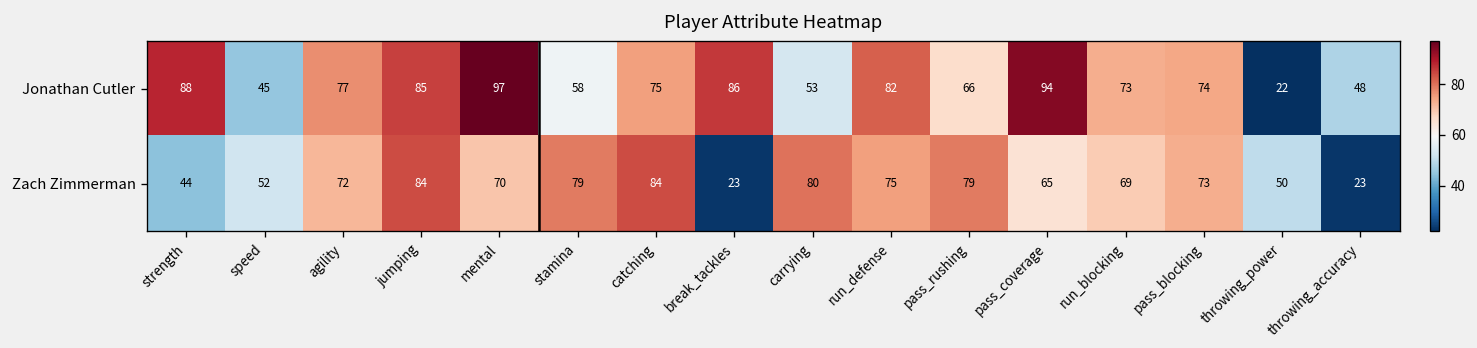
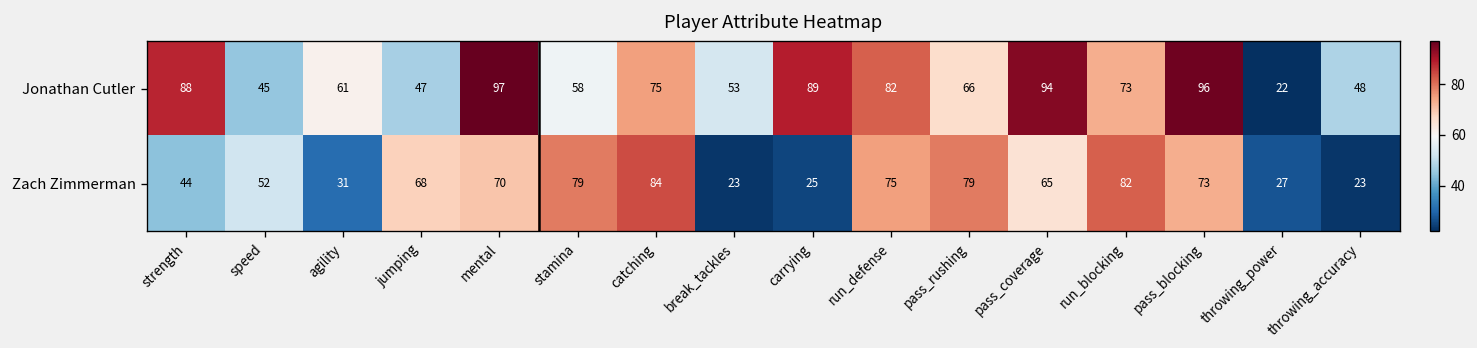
  {
    "Jonathan Cutler": {
      "strength": 88,
      "speed": 45,
-     "agility": 77,
-     "jumping": 85,
+     "agility": 61,
+     "jumping": 47,
      "mental": 97,
      "stamina": 58,
      "catching": 75,
-     "break_tackles": 86,
-     "carrying": 53,
+     "break_tackles": 53,
+     "carrying": 89,
      "run_defense": 82,
      "pass_rushing": 66,
      "pass_coverage": 94,
      "run_blocking": 73,
-     "pass_blocking": 74,
+     "pass_blocking": 96,
      "throwing_power": 22,
      "throwing_accuracy": 48
    },
    "Zach Zimmerman": {
      "strength": 44,
      "speed": 52,
-     "agility": 72,
-     "jumping": 84,
+     "agility": 31,
+     "jumping": 68,
      "mental": 70,
      "stamina": 79,
      "catching": 84,
      "break_tackles": 23,
-     "carrying": 80,
+     "carrying": 25,
      "run_defense": 75,
      "pass_rushing": 79,
      "pass_coverage": 65,
-     "run_blocking": 69,
+     "run_blocking": 82,
      "pass_blocking": 73,
-     "throwing_power": 50,
+     "throwing_power": 27,
      "throwing_accuracy": 23
    }
  }
